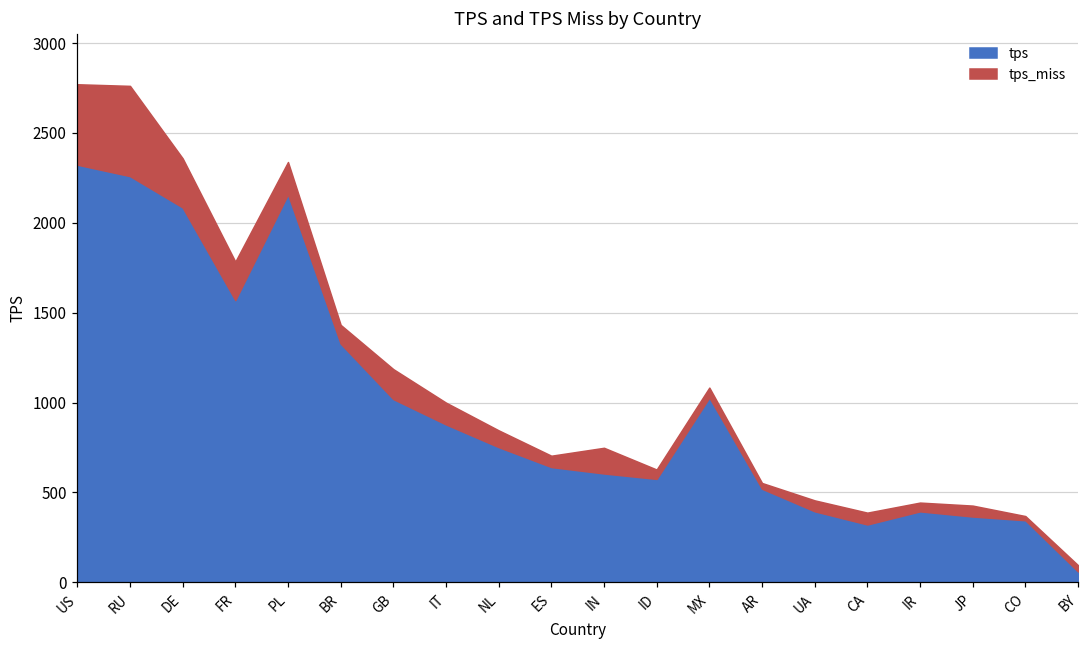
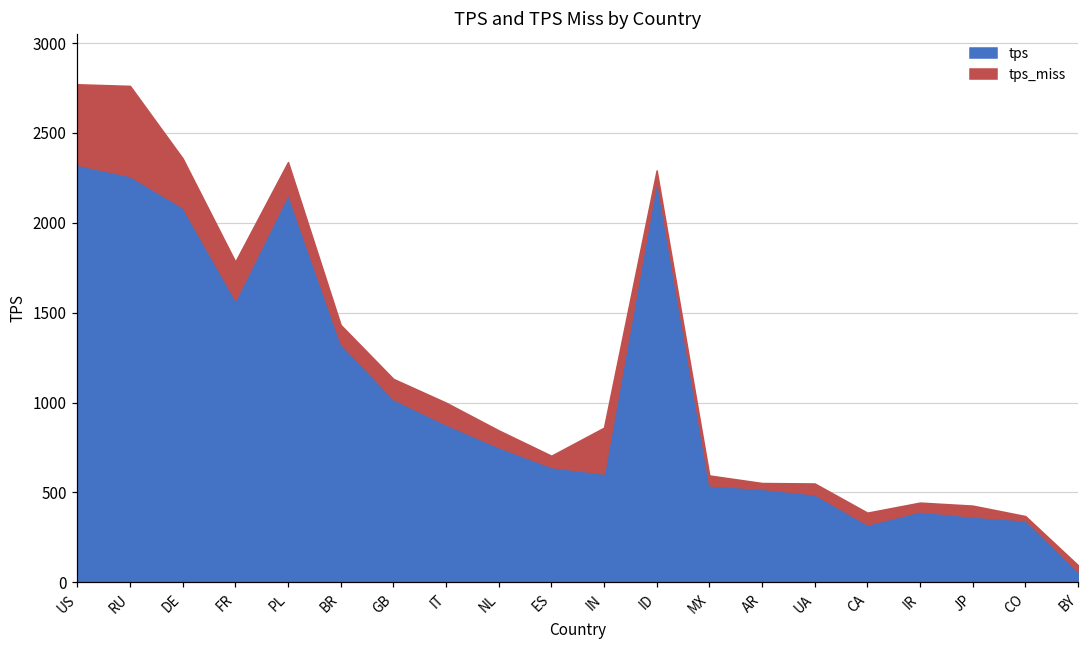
  {
    "tps": {
-     "ID": 580,
-     "MX": 1030,
-     "UA": 400
+     "ID": 2240,
+     "MX": 540,
+     "UA": 490
    },
    "tps_miss": {
      "US": 450,
      "RU": 500,
      "DE": 270,
      "FR": 210,
      "PL": 180,
      "BR": 100,
-     "GB": 170,
+     "GB": 110,
      "IT": 120,
      "NL": 90,
      "ES": 60,
-     "IN": 140,
+     "IN": 250,
      "ID": 50,
      "MX": 50,
      "AR": 30,
      "UA": 60,
      "CA": 70,
      "IR": 50,
      "JP": 60,
      "CO": 20,
      "BY": 30
    }
  }
